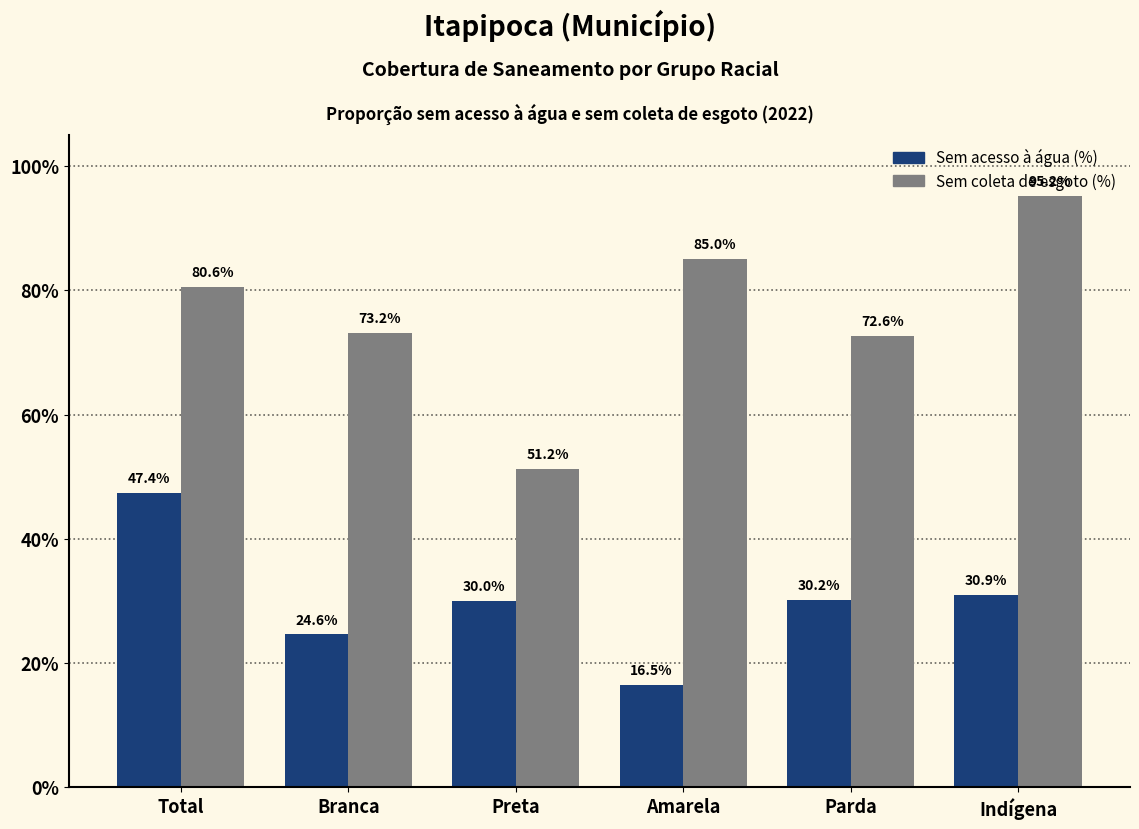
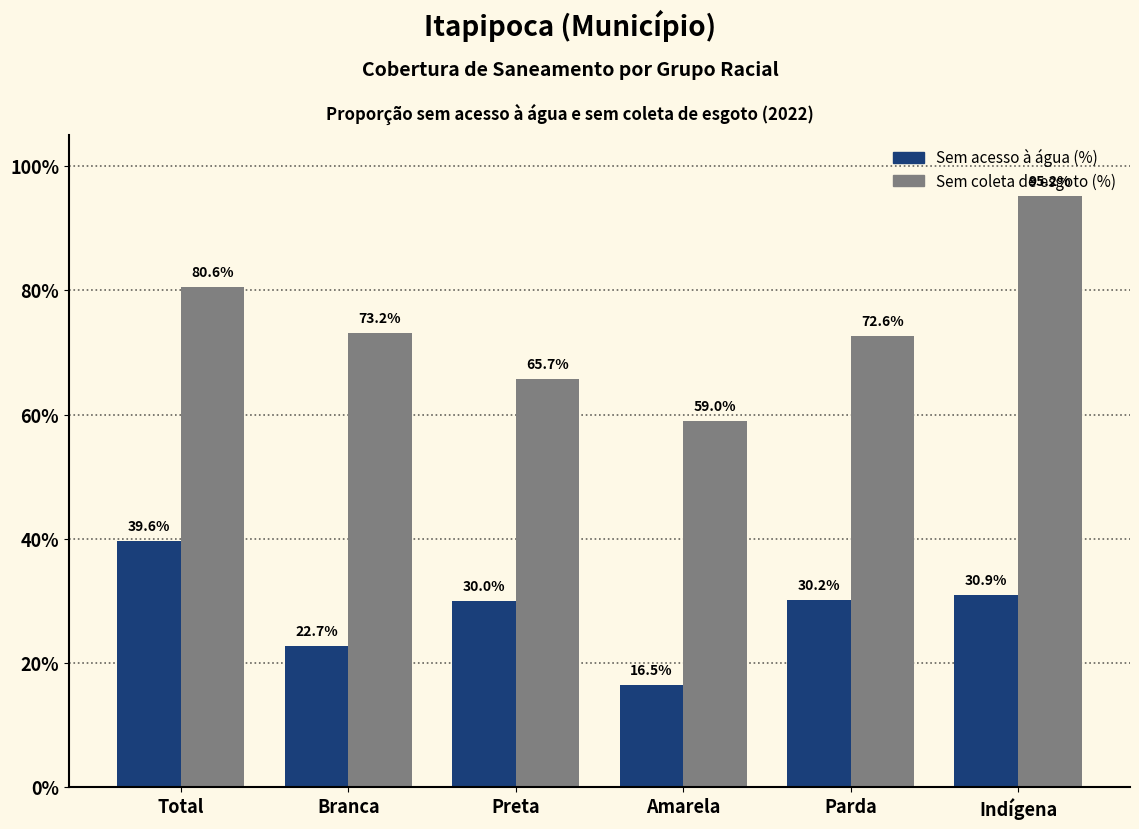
  {
    "Sem acesso à água (%)": {
-     "Total": "47.4%",
-     "Branca": "24.6%",
+     "Total": "39.6%",
+     "Branca": "22.7%",
      "Preta": "30.0%",
      "Amarela": "16.5%",
      "Parda": "30.2%",
      "Indígena": "30.9%"
    },
    "Sem coleta de esgoto (%)": {
      "Total": "80.6%",
      "Branca": "73.2%",
-     "Preta": "51.2%",
-     "Amarela": "85.0%",
+     "Preta": "65.7%",
+     "Amarela": "59.0%",
      "Parda": "72.6%",
      "Indígena": "95.2%"
    }
  }
